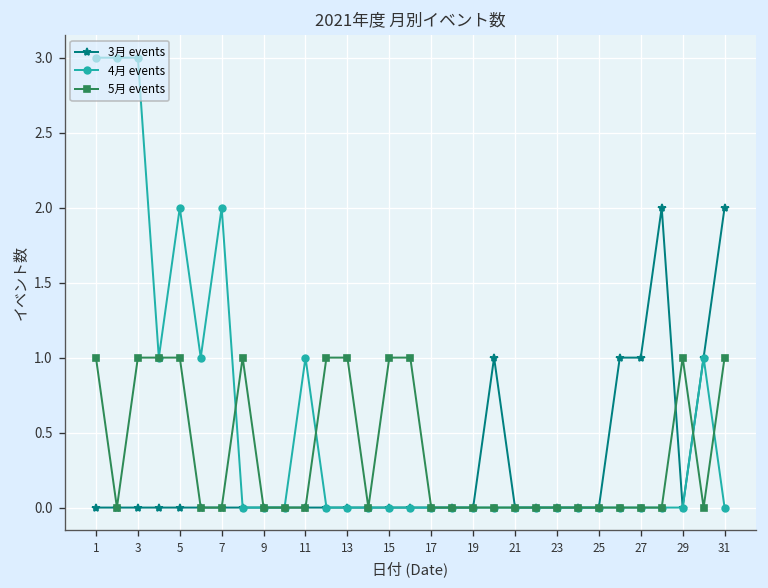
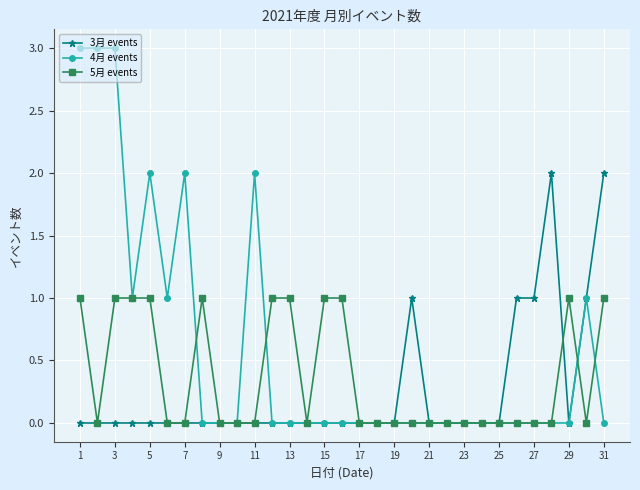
  {
    "3月 events": {
      "1": 0,
      "3": 0,
      "5": 0,
      "27": 1,
      "31": 2
    },
    "4月 events": {
      "5": 2,
      "7": 2,
-     "11": 1,
+     "11": 2,
      "31": 0
    },
    "5月 events": {
      "1": 1,
      "3": 1,
      "5": 1,
      "13": 1,
      "15": 1,
      "29": 1,
      "31": 1
    }
  }
